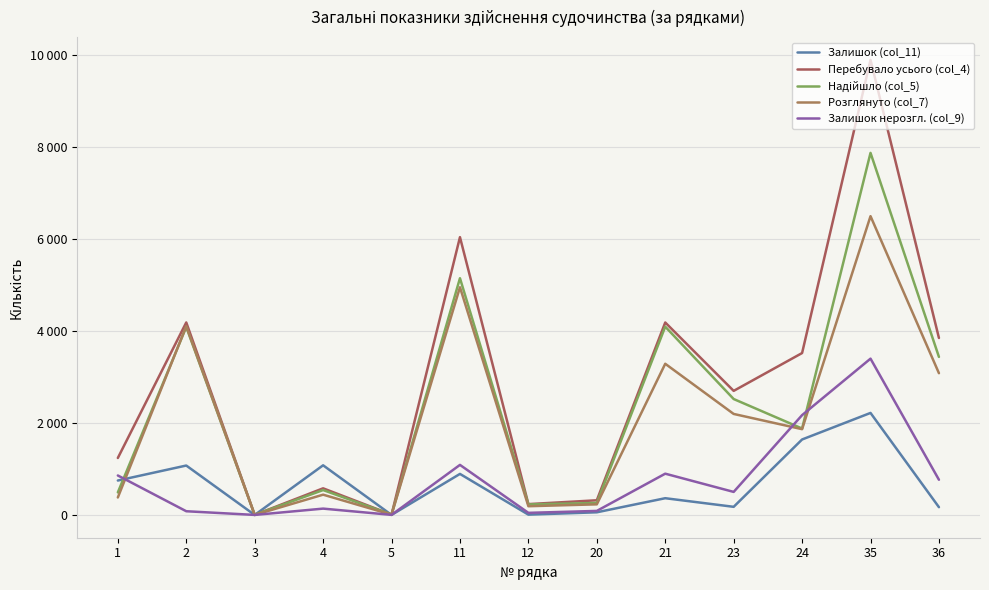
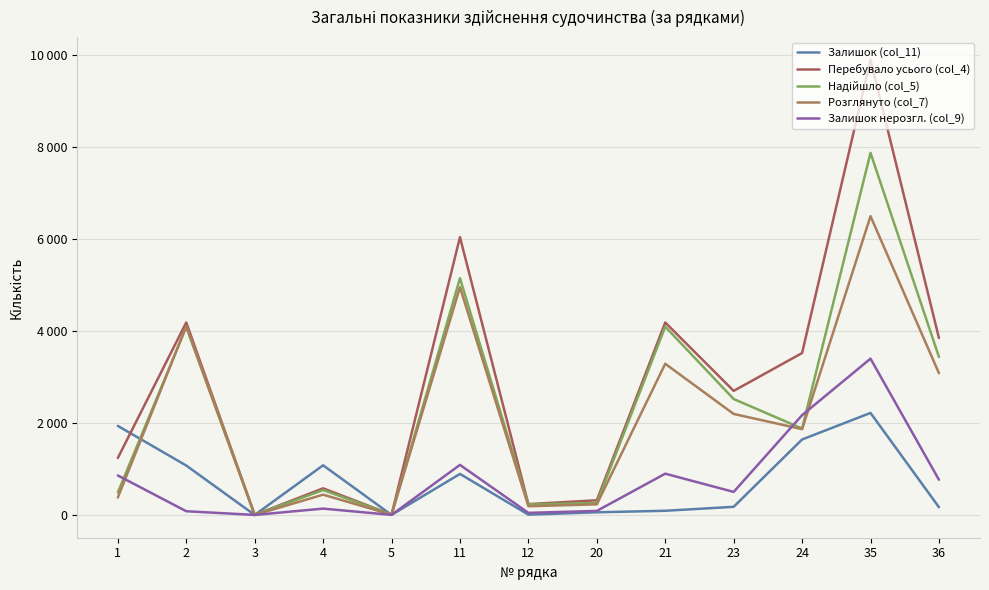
  {
    "Залишок (col_11)": {
-     "1": 700,
+     "1": 1900,
      "2": 1100,
      "4": 1100,
      "11": 900,
-     "21": 400,
+     "21": 100,
      "23": 200,
      "24": 1600,
      "35": 2200,
      "36": 200
    },
    "Залишок нерозгл. (col_9)": {
      "1": 900,
      "2": 100,
      "4": 100,
      "11": 1100,
      "21": 900,
      "23": 500,
      "24": 2200,
      "35": 3400,
      "36": 800
    }
  }
